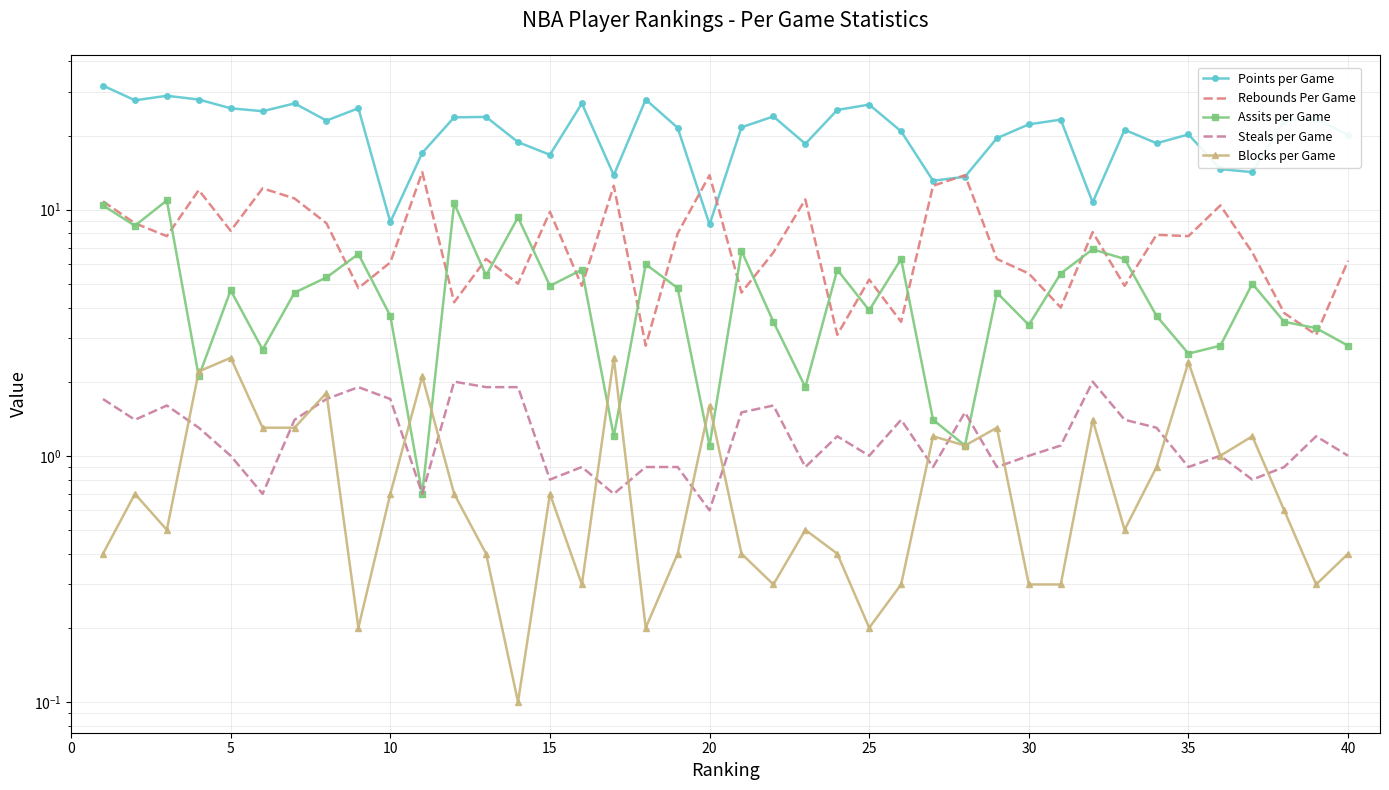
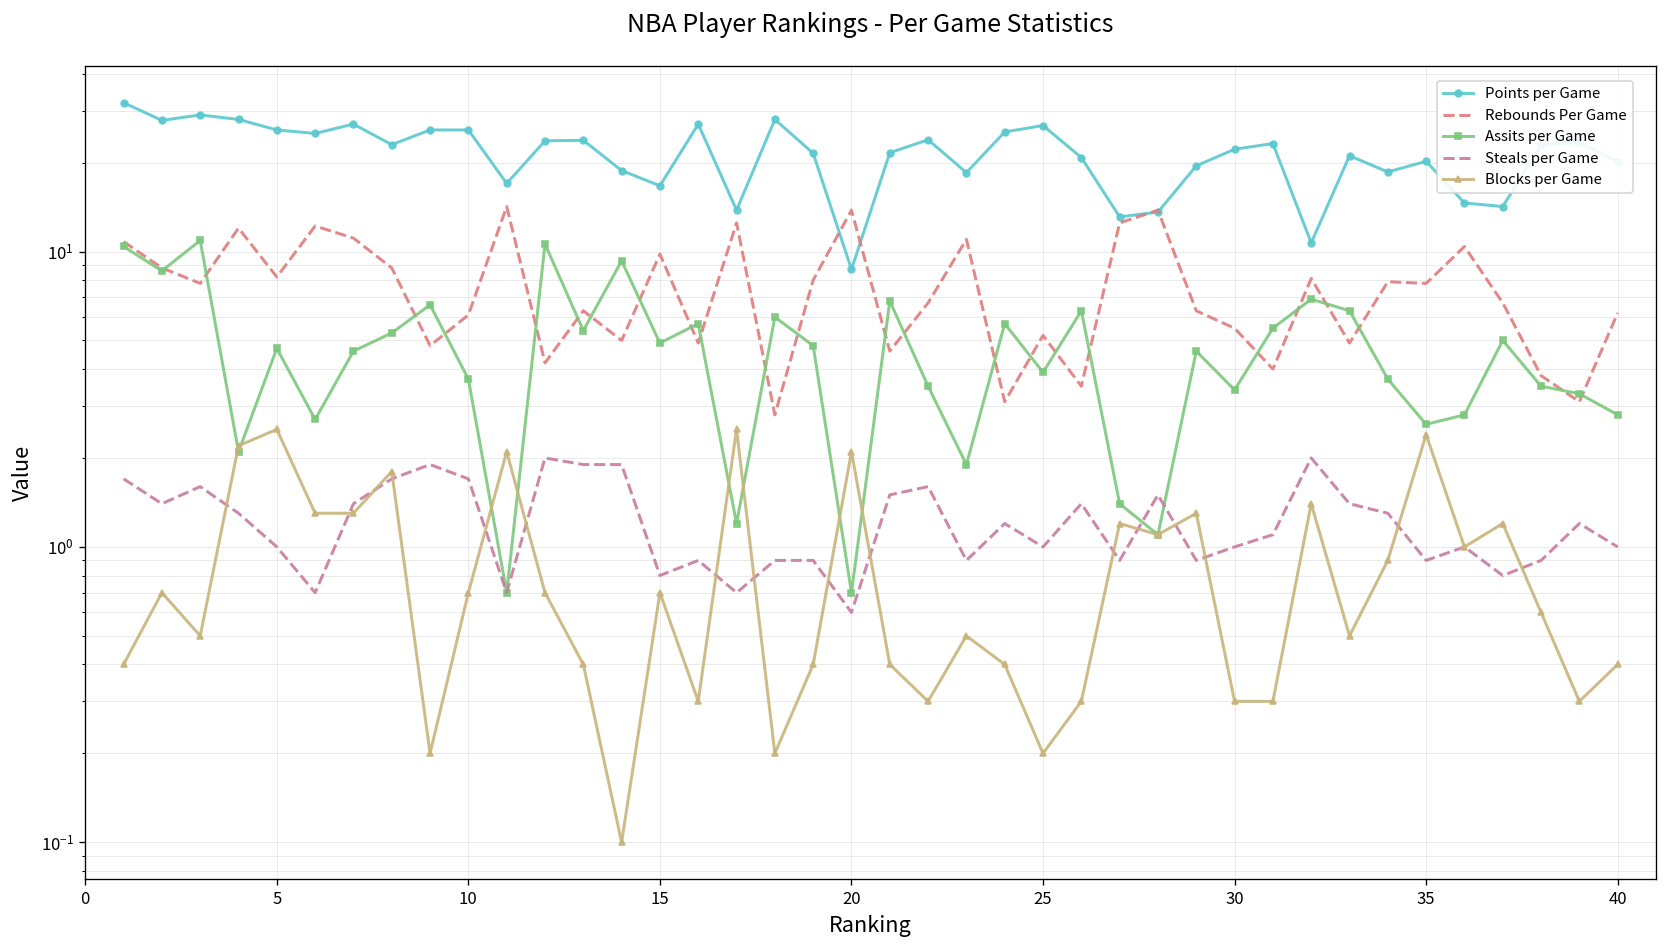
  {
    "Points per Game": {
      "5": 26,
-     "10": 8.9,
+     "10": 26,
      "15": 17,
      "20": 8.7,
      "25": 27,
      "30": 22,
      "35": 20
    },
    "Assits per Game": {
      "5": 4.7,
      "10": 3.7,
      "15": 4.9,
-     "20": 1.1,
+     "20": 0.7,
      "25": 3.9,
      "30": 3.4,
      "35": 2.6,
      "40": 2.8
    },
    "Blocks per Game": {
      "5": 2.5,
      "10": 0.7,
      "15": 0.7,
-     "20": 1.6,
+     "20": 2.1,
      "25": 0.2,
      "30": 0.3,
      "35": 2.4,
      "40": 0.4
    }
  }
